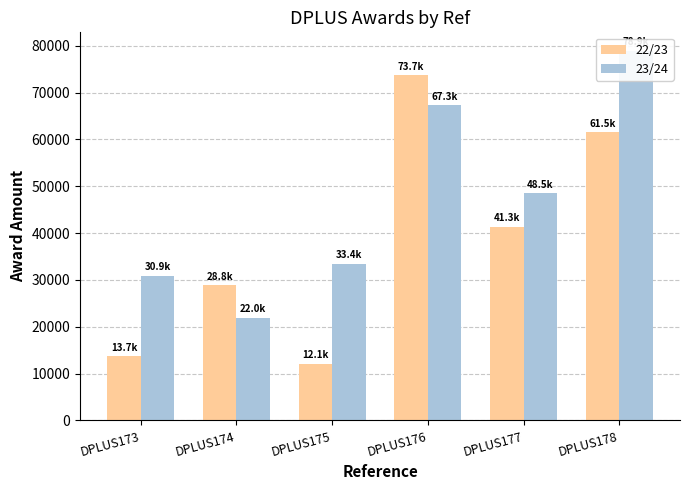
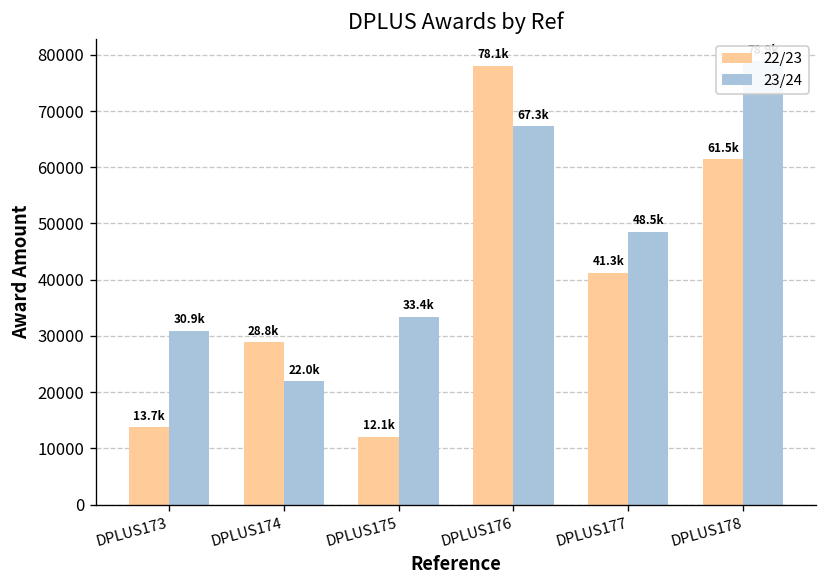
  {
    "22/23": {
      "DPLUS173": "13.7k",
      "DPLUS174": "28.8k",
      "DPLUS175": "12.1k",
-     "DPLUS176": "73.7k",
+     "DPLUS176": "78.1k",
      "DPLUS177": "41.3k",
      "DPLUS178": "61.5k"
    },
    "23/24": {
      "DPLUS173": "30.9k",
      "DPLUS174": "22.0k",
      "DPLUS175": "33.4k",
      "DPLUS176": "67.3k",
      "DPLUS177": "48.5k"
    }
  }
